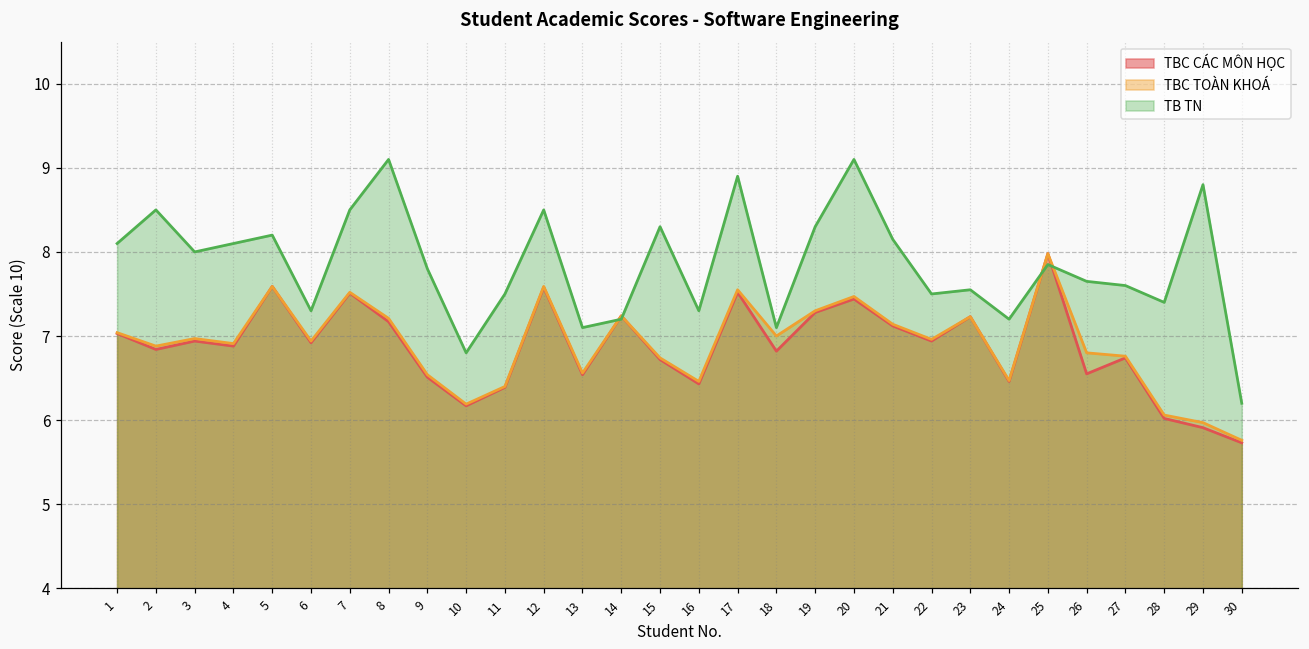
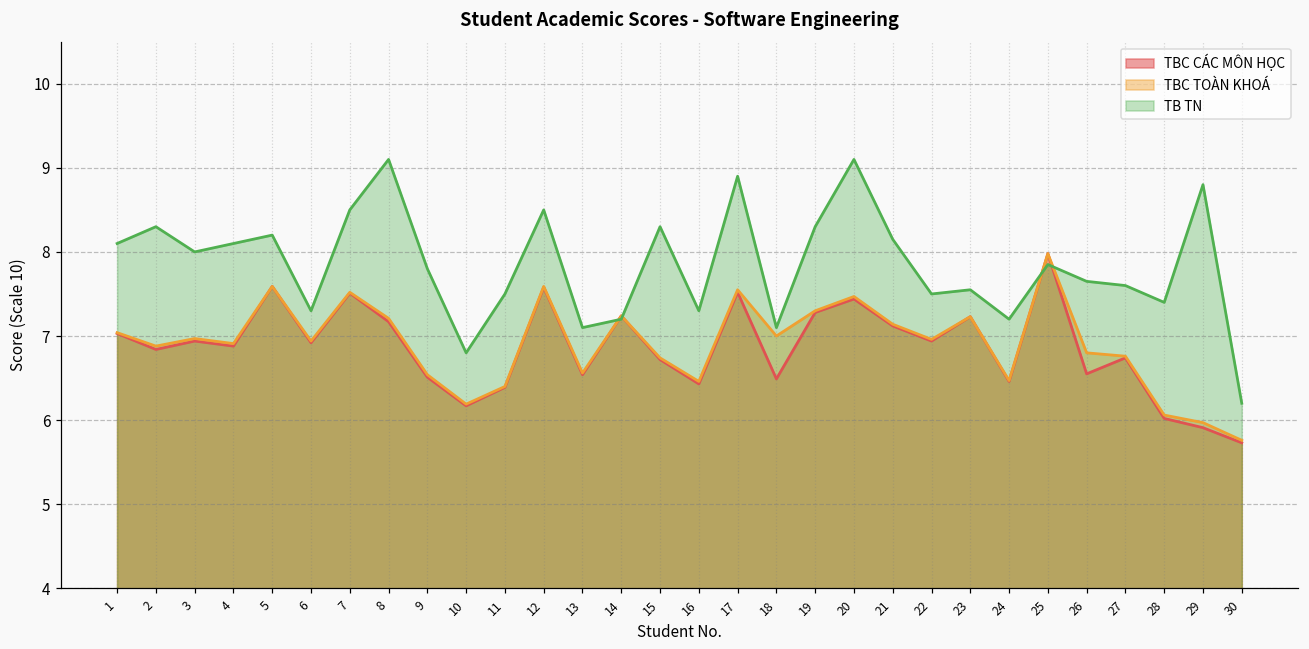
  {
    "TBC CÁC MÔN HỌC": {
      "2": 6.8,
      "8": 7.2,
-     "18": 6.8,
+     "18": 6.5,
      "26": 6.6,
      "28": 6.0,
      "29": 5.9
    },
    "TBC TOÀN KHOÁ": {
      "2": 6.9,
      "8": 7.2,
      "18": 7.0,
      "26": 6.8,
      "28": 6.1,
      "29": 6.0
    },
    "TB TN": {
      "1": 8.1,
-     "2": 8.5,
+     "2": 8.3,
      "3": 8.0,
      "4": 8.1,
      "5": 8.2,
      "6": 7.3,
      "7": 8.5,
      "8": 9.1,
      "9": 7.8,
      "10": 6.8,
      "11": 7.5,
      "12": 8.5,
      "13": 7.1,
      "14": 7.2,
      "15": 8.3,
      "16": 7.3,
      "17": 8.9,
      "18": 7.1,
      "19": 8.3,
      "20": 9.1,
      "21": 8.1,
      "22": 7.5,
      "23": 7.6,
      "24": 7.2,
      "25": 7.9,
      "26": 7.7,
      "27": 7.6,
      "28": 7.4,
      "29": 8.8,
      "30": 6.2
    }
  }
